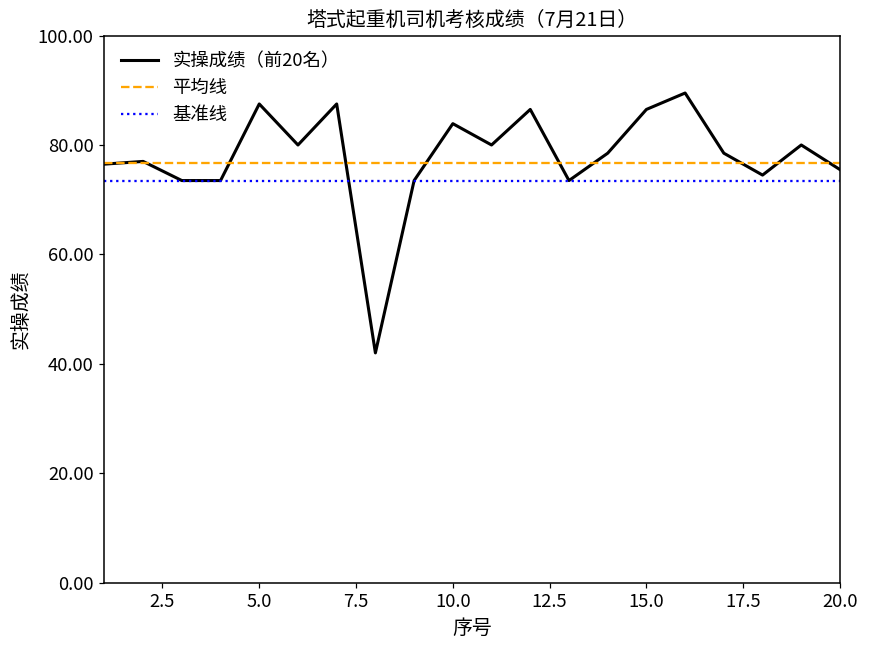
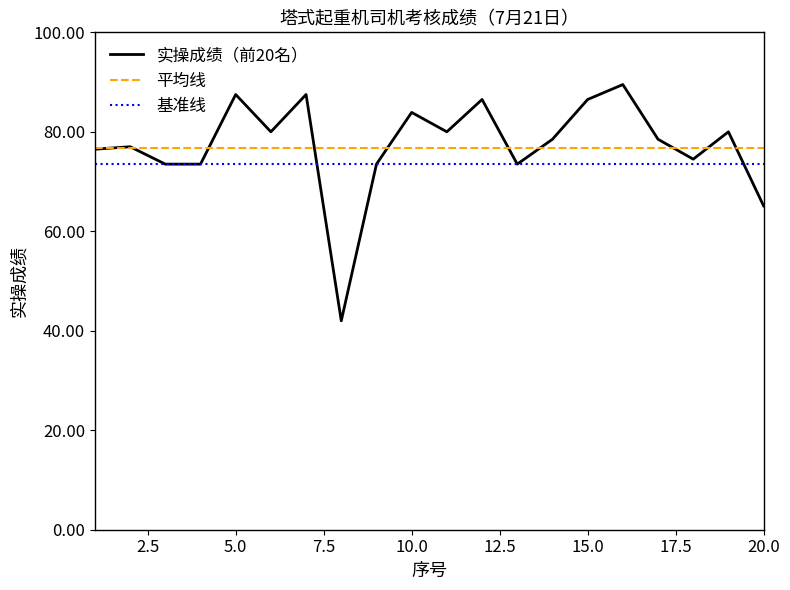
  {
    "实操成绩（前20名）": {
      "5.0": 88,
      "10.0": 84,
      "15.0": 87,
-     "20.0": 76
+     "20.0": 65
    },
    "平均线": {
      "5.0": 77,
      "10.0": 77,
      "15.0": 77,
      "20.0": 77
    },
    "基准线": {
      "5.0": 74,
      "10.0": 74,
      "15.0": 74,
      "20.0": 74
    }
  }
